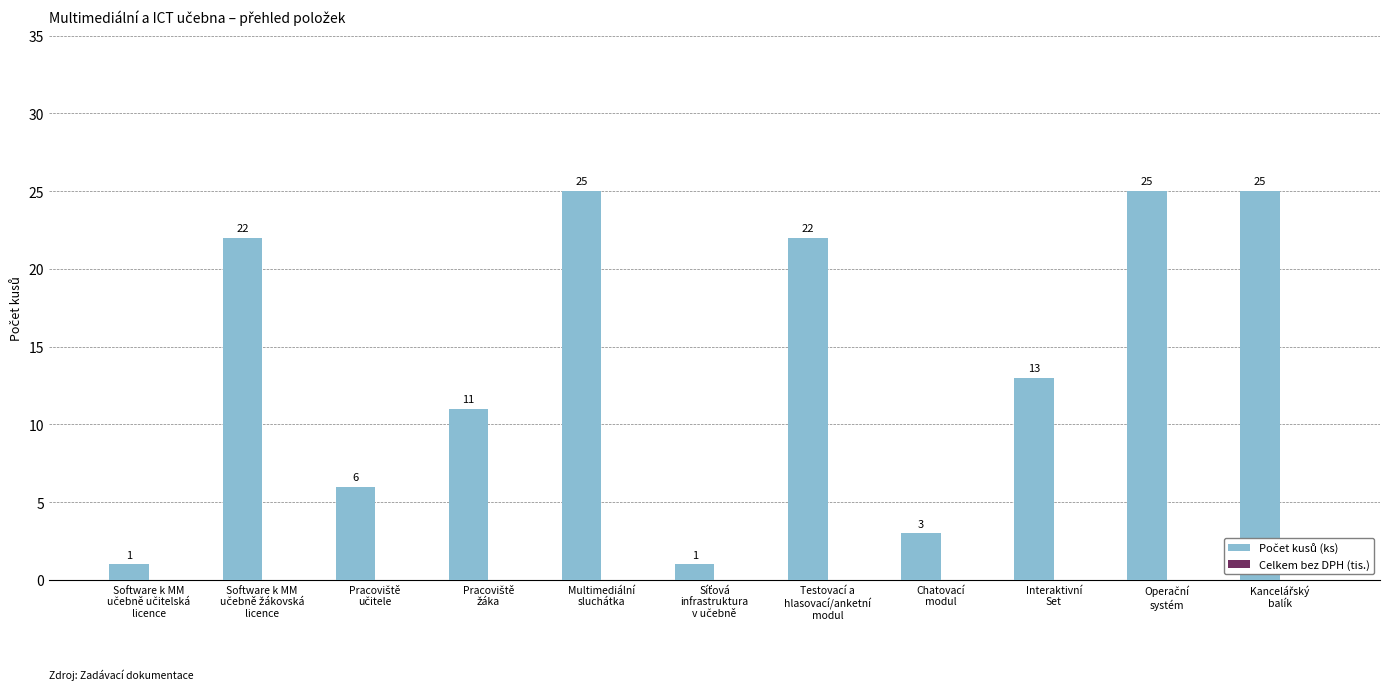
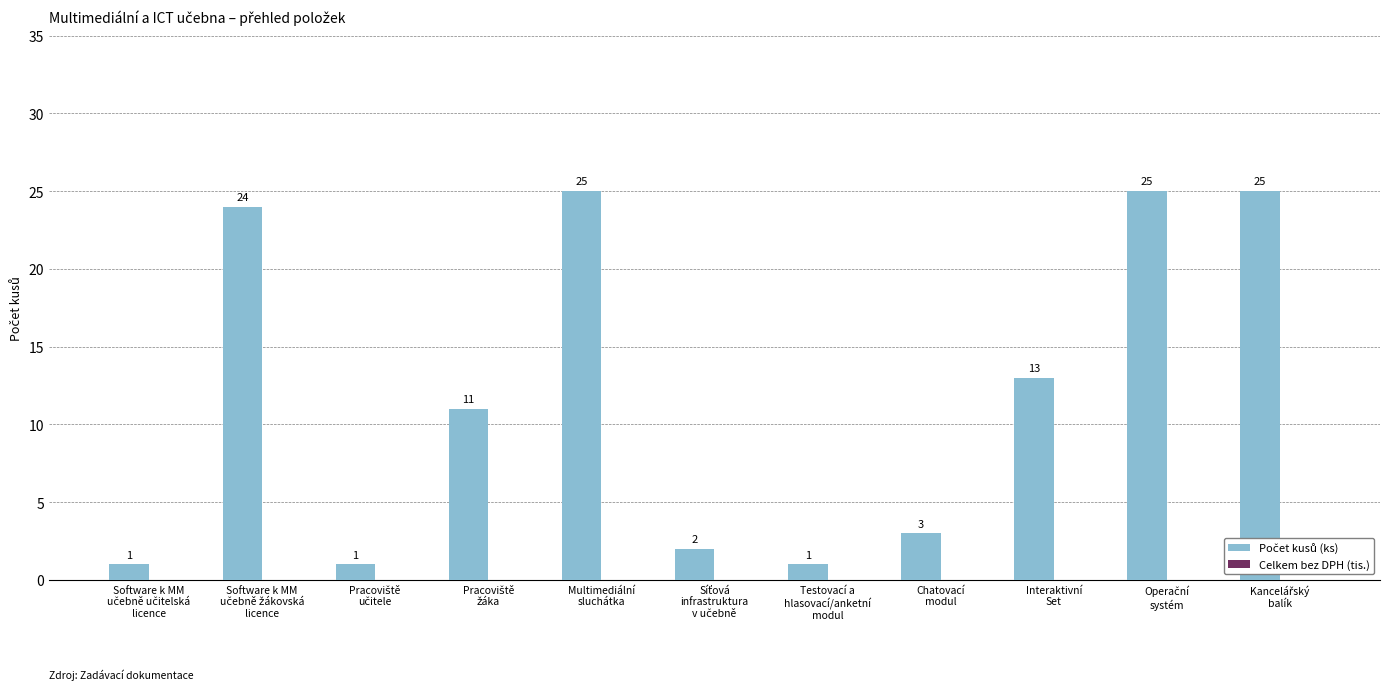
  {
    "Počet kusů (ks)": {
      "Software k MM učebně učitelská licence": 1,
-     "Software k MM učebně žákovská licence": 22,
-     "Pracoviště učitele": 6,
+     "Software k MM učebně žákovská licence": 24,
+     "Pracoviště učitele": 1,
      "Pracoviště žáka": 11,
      "Multimediální sluchátka": 25,
-     "Síťová infrastruktura v učebně": 1,
-     "Testovací a hlasovací/anketní modul": 22,
+     "Síťová infrastruktura v učebně": 2,
+     "Testovací a hlasovací/anketní modul": 1,
      "Chatovací modul": 3,
      "Interaktivní Set": 13,
      "Operační systém": 25,
      "Kancelářský balík": 25
    },
    "Celkem bez DPH (tis.)": {
      "Software k MM učebně učitelská licence": 0.0,
      "Software k MM učebně žákovská licence": 0.0,
      "Pracoviště učitele": 0.0,
      "Pracoviště žáka": 0.0,
      "Multimediální sluchátka": 0.0,
      "Síťová infrastruktura v učebně": 0.0,
      "Testovací a hlasovací/anketní modul": 0.0,
      "Chatovací modul": 0.0,
      "Interaktivní Set": 0.0,
      "Operační systém": 0.0,
      "Kancelářský balík": 0.0
    }
  }
